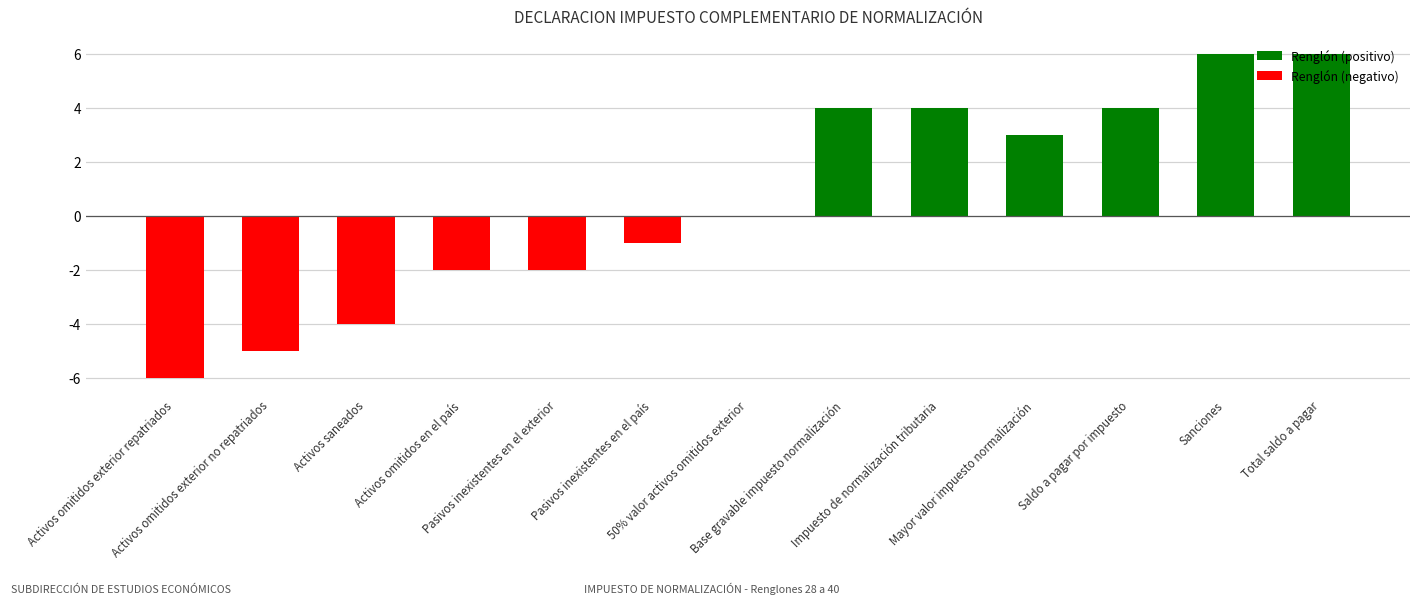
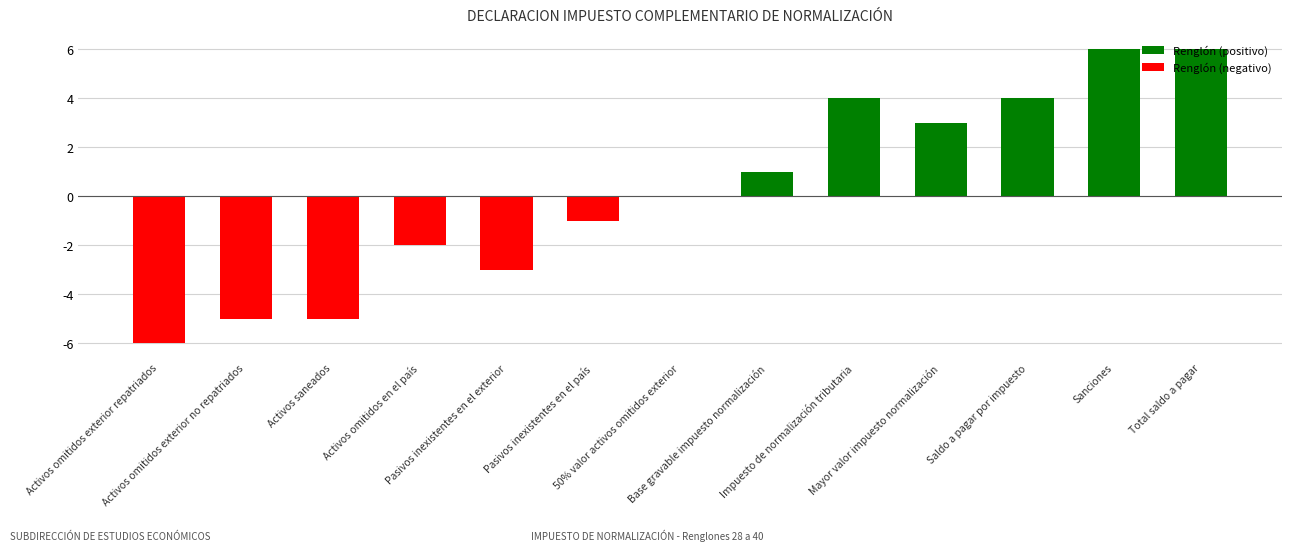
  {
    "Activos omitidos exterior repatriados": -6.0,
    "Activos omitidos exterior no repatriados": -5.0,
-   "Activos saneados": -4.0,
+   "Activos saneados": -5.0,
    "Activos omitidos en el país": -2.0,
-   "Pasivos inexistentes en el exterior": -2.0,
+   "Pasivos inexistentes en el exterior": -3.0,
    "Pasivos inexistentes en el país": -1.0,
    "50% valor activos omitidos exterior": 0.0,
-   "Base gravable impuesto normalización": 4.0,
+   "Base gravable impuesto normalización": 1.0,
    "Impuesto de normalización tributaria": 4.0,
    "Mayor valor impuesto normalización": 3.0,
    "Saldo a pagar por impuesto": 4.0,
    "Sanciones": 6.0,
    "Total saldo a pagar": 6.0
  }
